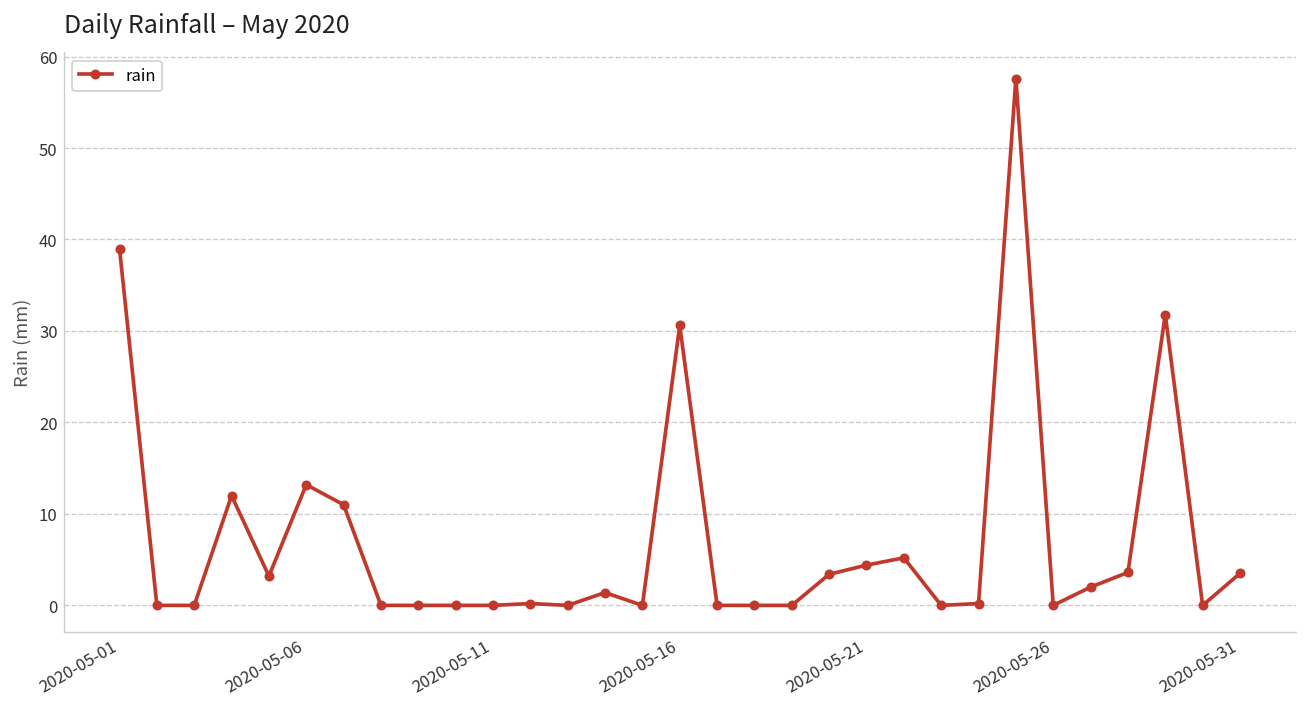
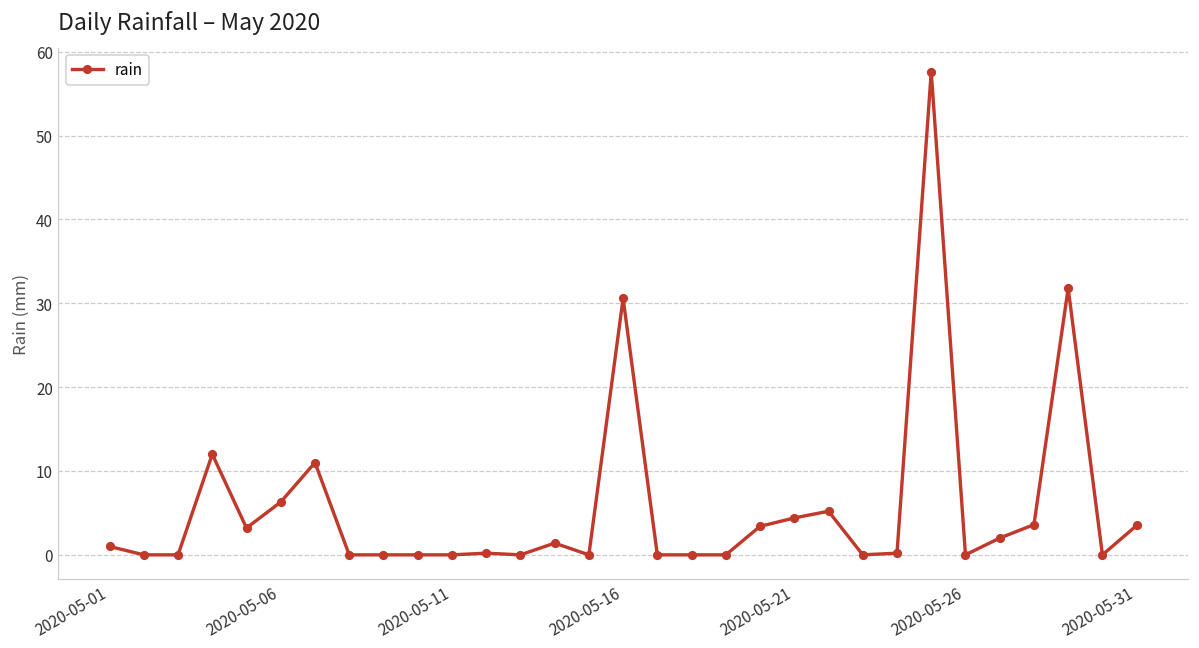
  {
-   "2020-05-01": 39,
-   "2020-05-06": 13,
+   "2020-05-01": 1,
+   "2020-05-06": 6,
    "2020-05-11": 0,
    "2020-05-16": 31,
    "2020-05-21": 4,
    "2020-05-26": 0,
    "2020-05-31": 4
  }
